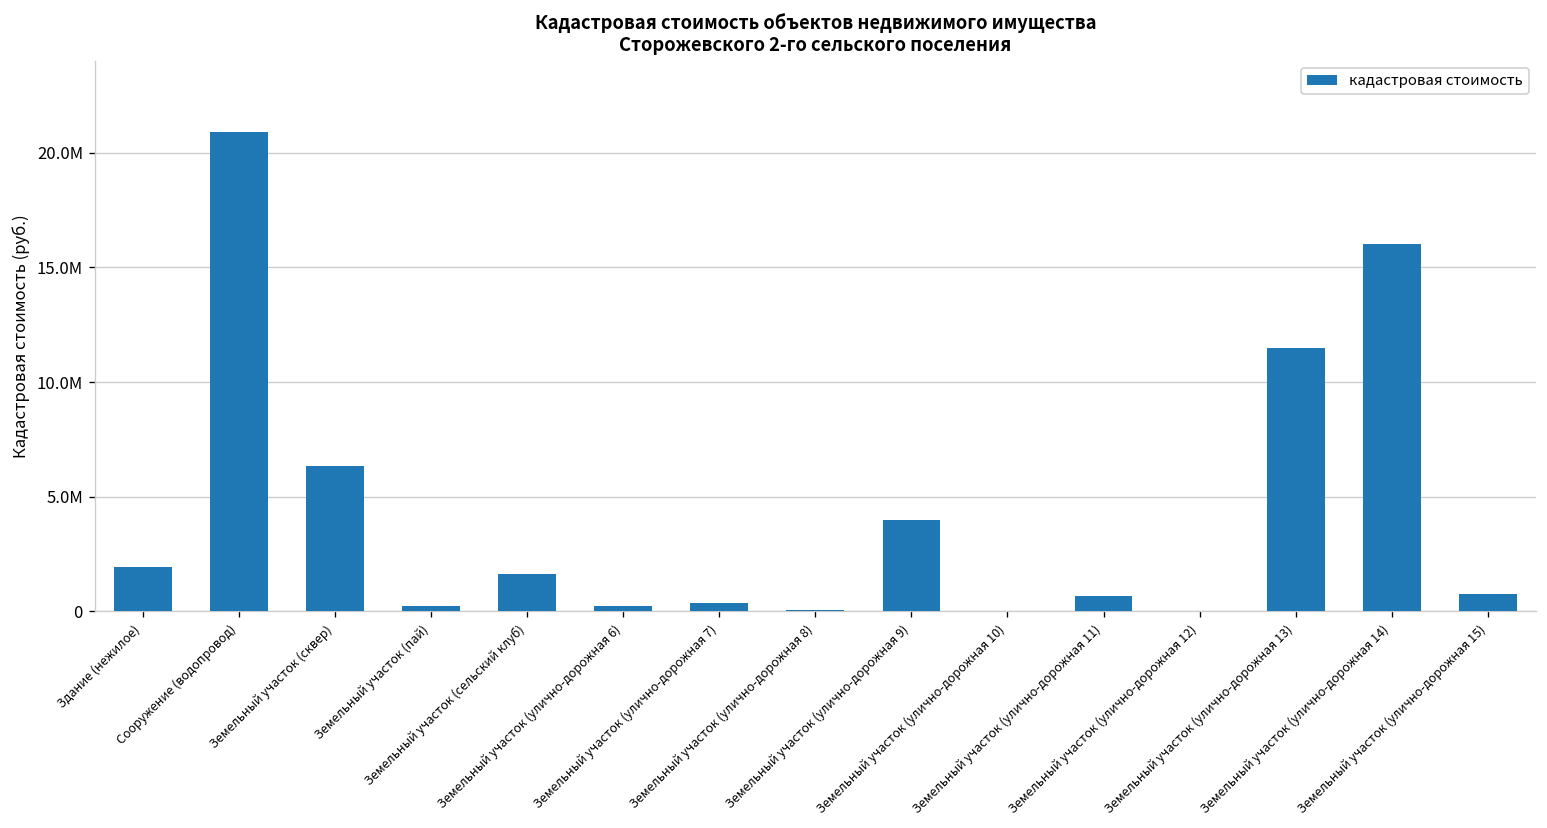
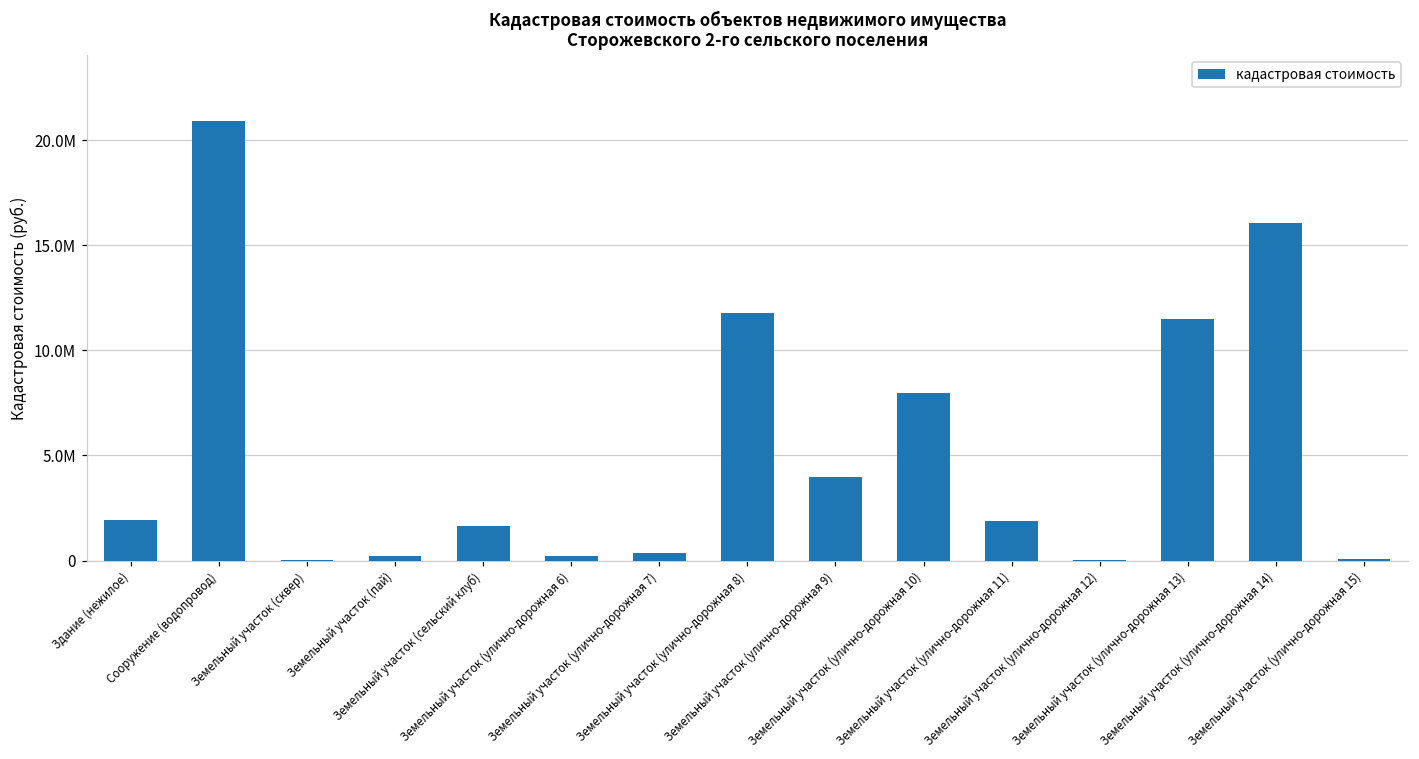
  {
    "Здание (нежилое)": 1900000,
    "Сооружение (водопровод)": 20900000,
-   "Земельный участок (сквер)": 6400000,
+   "Земельный участок (сквер)": 0,
    "Земельный участок (пай)": 200000,
    "Земельный участок (сельский клуб)": 1600000,
    "Земельный участок (улично-дорожная 6)": 200000,
    "Земельный участок (улично-дорожная 7)": 400000,
-   "Земельный участок (улично-дорожная 8)": 100000,
+   "Земельный участок (улично-дорожная 8)": 11800000,
    "Земельный участок (улично-дорожная 9)": 4000000,
-   "Земельный участок (улично-дорожная 10)": 0,
-   "Земельный участок (улично-дорожная 11)": 700000,
+   "Земельный участок (улично-дорожная 10)": 8000000,
+   "Земельный участок (улично-дорожная 11)": 1900000,
    "Земельный участок (улично-дорожная 13)": 11500000,
    "Земельный участок (улично-дорожная 14)": 16000000,
-   "Земельный участок (улично-дорожная 15)": 800000
+   "Земельный участок (улично-дорожная 15)": 100000
  }
